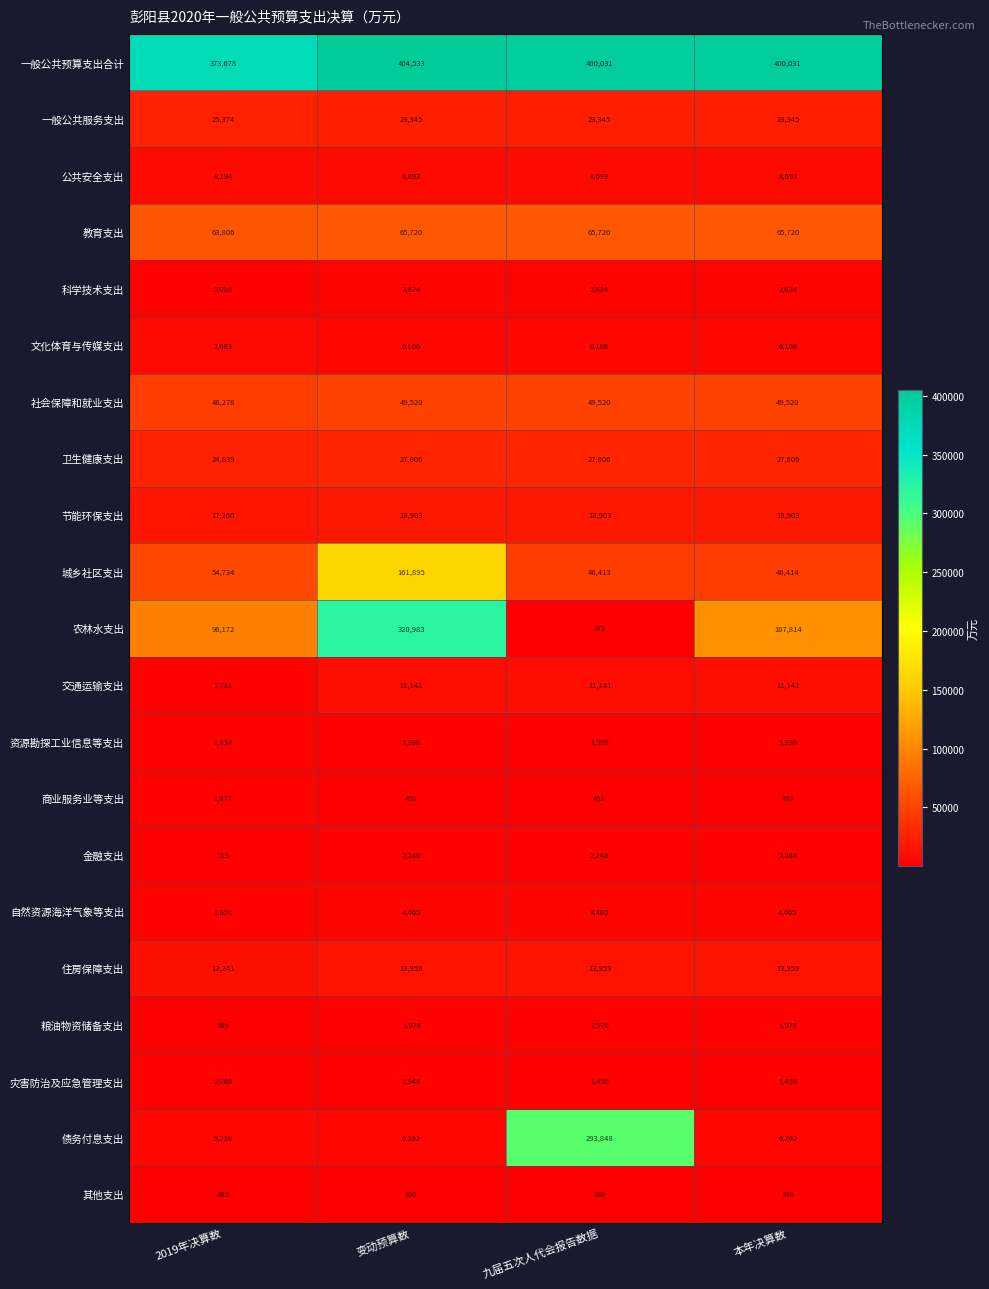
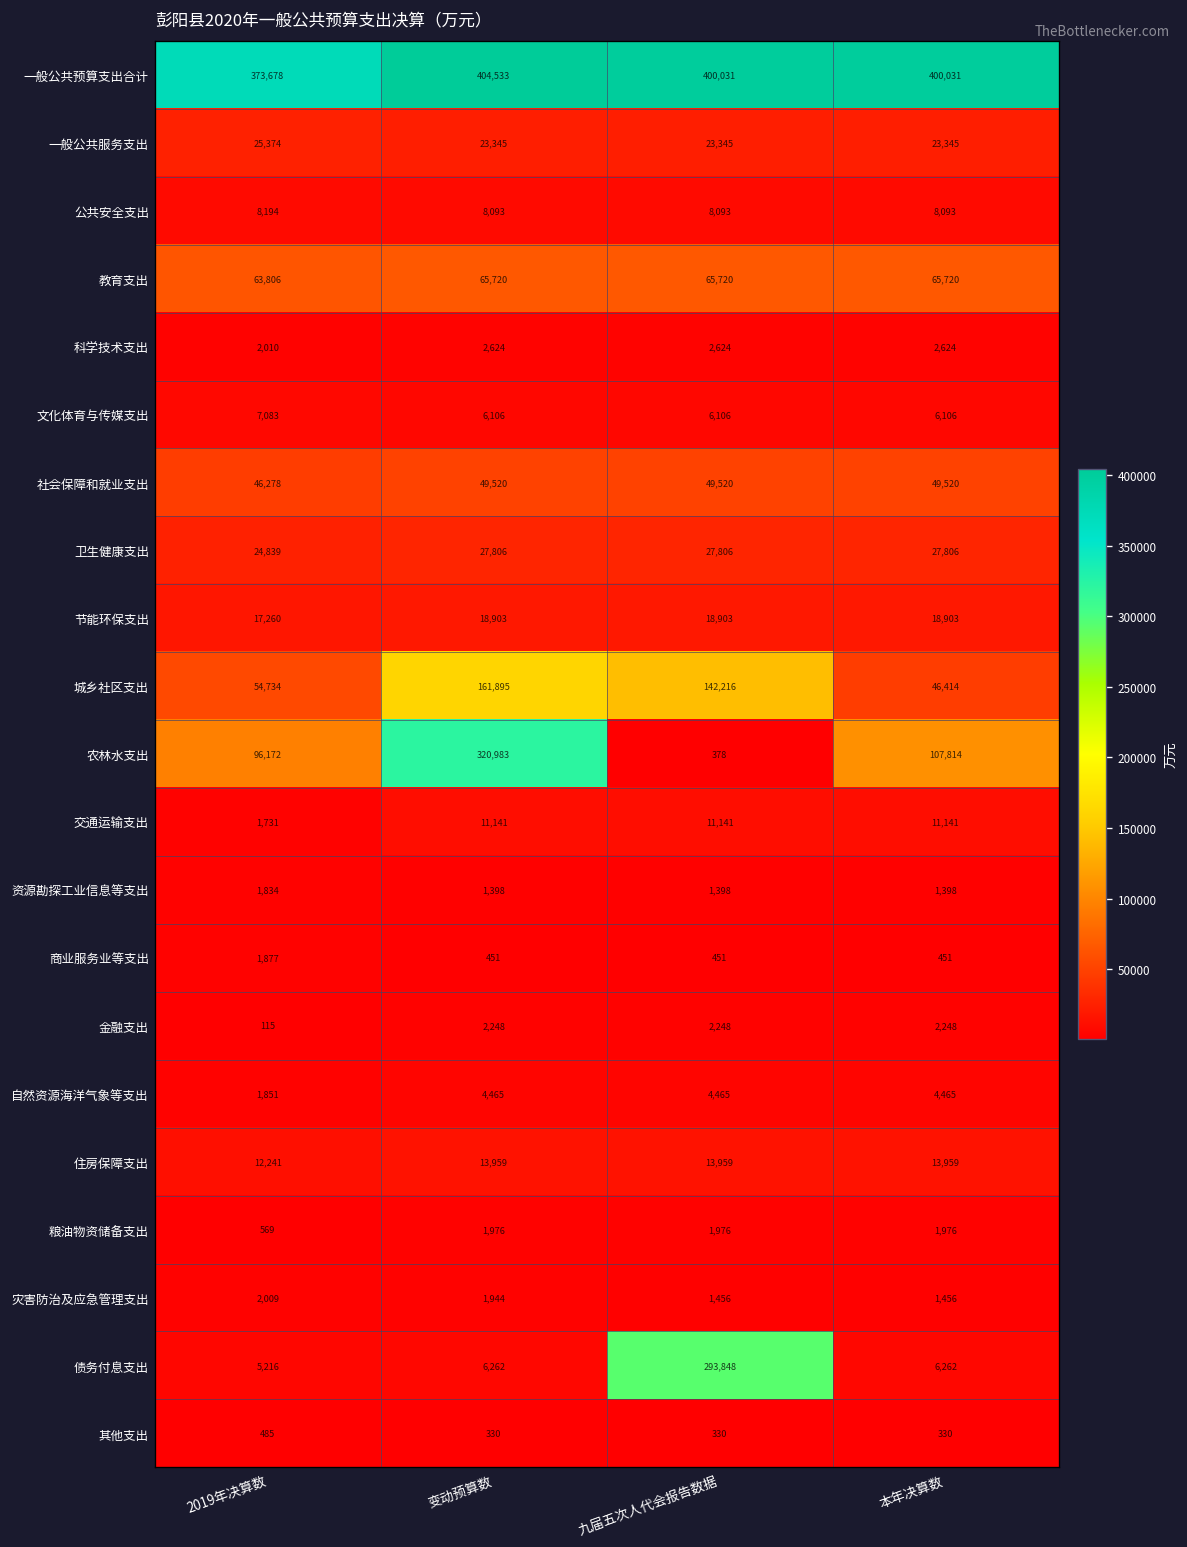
  {
    "一般公共预算支出合计": {
      "2019年决算数": "373,678",
      "变动预算数": "404,533",
      "九届五次人代会报告数据": "400,031",
      "本年决算数": "400,031"
    },
    "一般公共服务支出": {
      "2019年决算数": "25,374",
      "变动预算数": "23,345",
      "九届五次人代会报告数据": "23,345",
      "本年决算数": "23,345"
    },
    "公共安全支出": {
      "2019年决算数": "8,194",
      "变动预算数": "8,093",
      "九届五次人代会报告数据": "8,093",
      "本年决算数": "8,093"
    },
    "教育支出": {
      "2019年决算数": "63,806",
      "变动预算数": "65,720",
      "九届五次人代会报告数据": "65,720",
      "本年决算数": "65,720"
    },
    "科学技术支出": {
      "2019年决算数": "2,010",
      "变动预算数": "2,624",
      "九届五次人代会报告数据": "2,624",
      "本年决算数": "2,624"
    },
    "文化体育与传媒支出": {
      "2019年决算数": "7,083",
      "变动预算数": "6,106",
      "九届五次人代会报告数据": "6,106",
      "本年决算数": "6,106"
    },
    "社会保障和就业支出": {
      "2019年决算数": "46,278",
      "变动预算数": "49,520",
      "九届五次人代会报告数据": "49,520",
      "本年决算数": "49,520"
    },
    "卫生健康支出": {
      "2019年决算数": "24,839",
      "变动预算数": "27,806",
      "九届五次人代会报告数据": "27,806",
      "本年决算数": "27,806"
    },
    "节能环保支出": {
      "2019年决算数": "17,260",
      "变动预算数": "18,903",
      "九届五次人代会报告数据": "18,903",
      "本年决算数": "18,903"
    },
    "城乡社区支出": {
      "2019年决算数": "54,734",
      "变动预算数": "161,895",
-     "九届五次人代会报告数据": "46,413",
+     "九届五次人代会报告数据": "142,216",
      "本年决算数": "46,414"
    },
    "农林水支出": {
      "2019年决算数": "96,172",
      "变动预算数": "320,983",
      "九届五次人代会报告数据": "378",
      "本年决算数": "107,814"
    },
    "交通运输支出": {
      "2019年决算数": "1,731",
      "变动预算数": "11,141",
      "九届五次人代会报告数据": "11,141",
      "本年决算数": "11,141"
    },
    "资源勘探工业信息等支出": {
      "2019年决算数": "1,834",
      "变动预算数": "1,398",
      "九届五次人代会报告数据": "1,398",
      "本年决算数": "1,398"
    },
    "商业服务业等支出": {
      "2019年决算数": "1,877",
      "变动预算数": "451",
      "九届五次人代会报告数据": "451",
      "本年决算数": "451"
    },
    "金融支出": {
      "2019年决算数": "115",
      "变动预算数": "2,248",
      "九届五次人代会报告数据": "2,248",
      "本年决算数": "2,248"
    },
    "自然资源海洋气象等支出": {
      "2019年决算数": "1,851",
      "变动预算数": "4,465",
      "九届五次人代会报告数据": "4,465",
      "本年决算数": "4,465"
    },
    "住房保障支出": {
      "2019年决算数": "12,241",
      "变动预算数": "13,959",
      "九届五次人代会报告数据": "13,959",
      "本年决算数": "13,959"
    },
    "粮油物资储备支出": {
      "2019年决算数": "569",
      "变动预算数": "1,976",
      "九届五次人代会报告数据": "1,976",
      "本年决算数": "1,976"
    },
    "灾害防治及应急管理支出": {
      "2019年决算数": "2,009",
      "变动预算数": "1,944",
      "九届五次人代会报告数据": "1,456",
      "本年决算数": "1,456"
    },
    "债务付息支出": {
      "2019年决算数": "5,216",
      "变动预算数": "6,262",
      "九届五次人代会报告数据": "293,848",
      "本年决算数": "6,262"
    },
    "其他支出": {
      "2019年决算数": "485",
      "变动预算数": "330",
      "九届五次人代会报告数据": "330",
      "本年决算数": "330"
    }
  }
